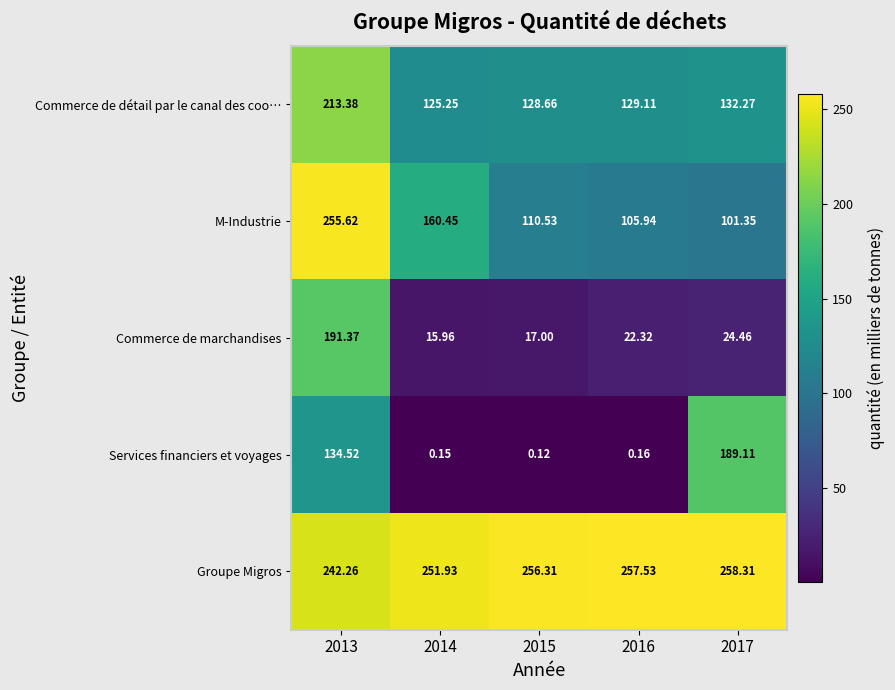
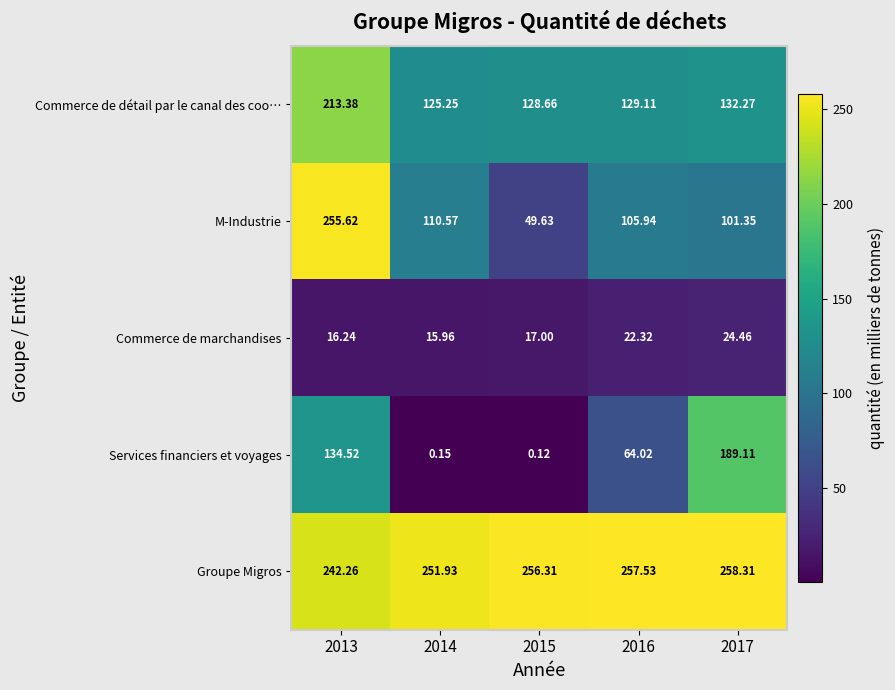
  {
    "Commerce de détail par le canal des coo…": {
      "2013": 213.38,
      "2014": 125.25,
      "2015": 128.66,
      "2016": 129.11,
      "2017": 132.27
    },
    "M-Industrie": {
      "2013": 255.62,
-     "2014": 160.45,
-     "2015": 110.53,
+     "2014": 110.57,
+     "2015": 49.63,
      "2016": 105.94,
      "2017": 101.35
    },
    "Commerce de marchandises": {
-     "2013": 191.37,
+     "2013": 16.24,
      "2014": 15.96,
      "2015": 17.00,
      "2016": 22.32,
      "2017": 24.46
    },
    "Services financiers et voyages": {
      "2013": 134.52,
      "2014": 0.15,
      "2015": 0.12,
-     "2016": 0.16,
+     "2016": 64.02,
      "2017": 189.11
    },
    "Groupe Migros": {
      "2013": 242.26,
      "2014": 251.93,
      "2015": 256.31,
      "2016": 257.53,
      "2017": 258.31
    }
  }
